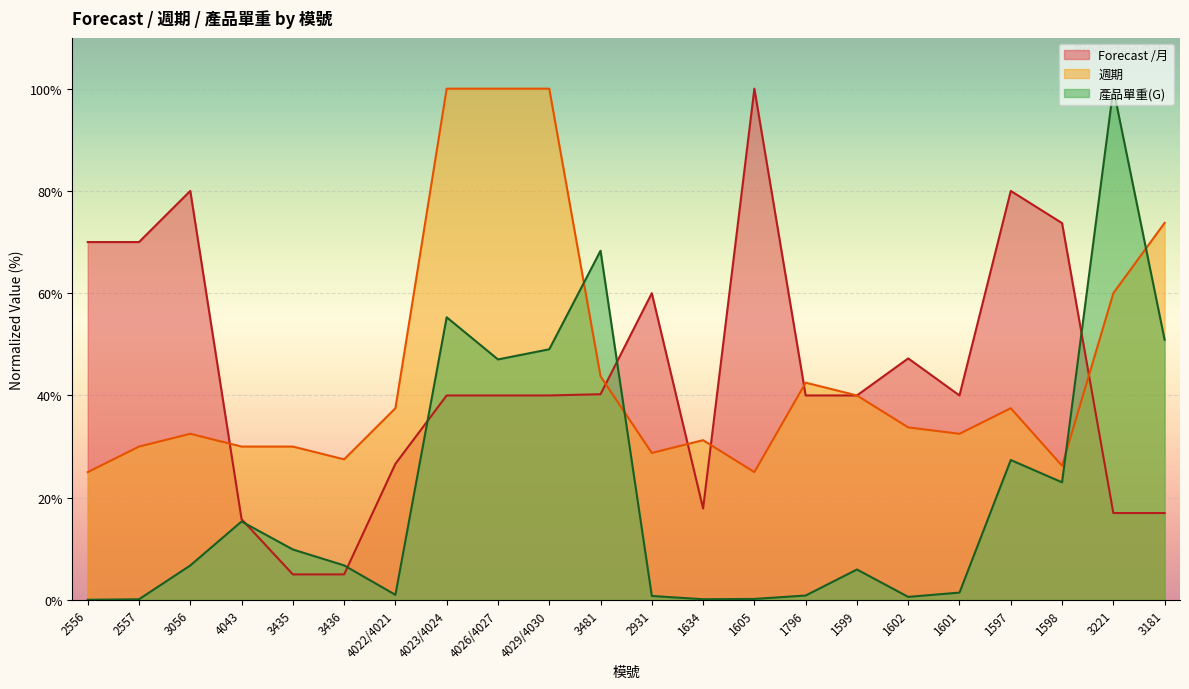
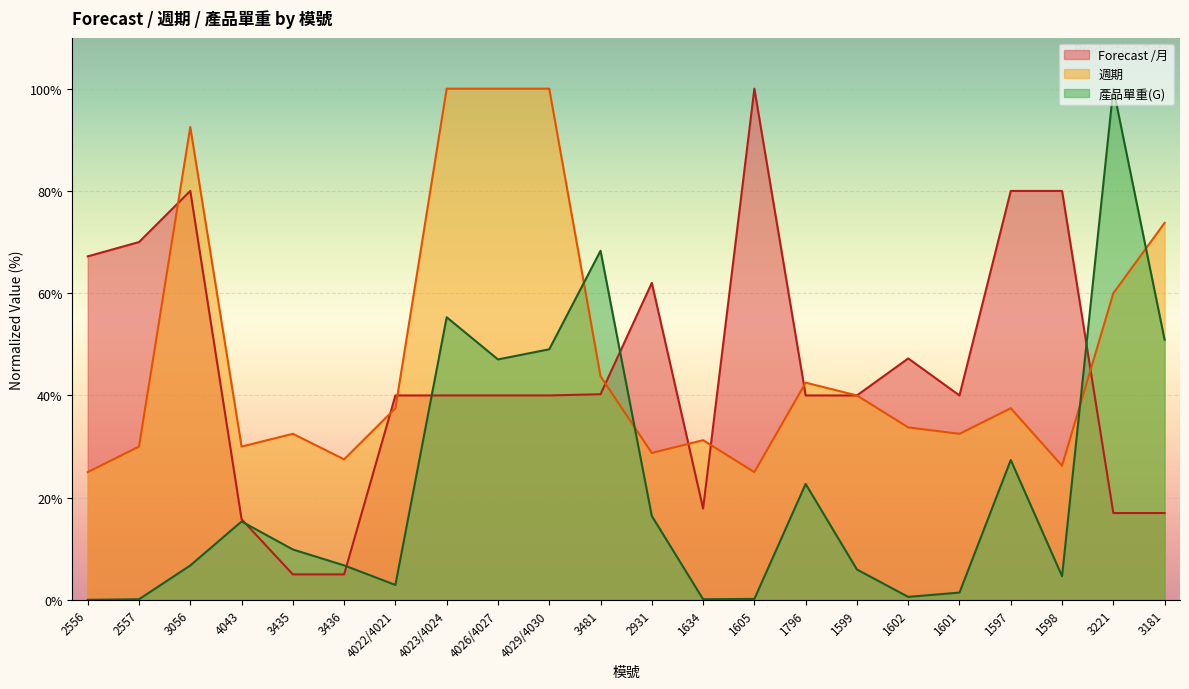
  {
    "Forecast /月": {
-     "2556": "70%",
+     "2556": "67%",
      "2557": "70%",
      "3056": "80%",
      "3435": "5%",
      "3436": "5%",
-     "4022/4021": "27%",
+     "4022/4021": "40%",
      "4023/4024": "40%",
      "4026/4027": "40%",
      "4029/4030": "40%",
      "3481": "40%",
-     "2931": "60%",
+     "2931": "62%",
      "1634": "18%",
      "1605": "100%",
      "1796": "40%",
      "1602": "47%",
      "1601": "40%",
      "1597": "80%",
-     "1598": "74%",
+     "1598": "80%",
      "3221": "17%",
      "3181": "17%"
    },
    "週期": {
      "2556": "25%",
      "2557": "30%",
-     "3056": "33%",
+     "3056": "93%",
      "4043": "30%",
-     "3435": "30%",
+     "3435": "33%",
      "3436": "28%",
      "4022/4021": "38%",
      "4023/4024": "100%",
      "4026/4027": "100%",
      "4029/4030": "100%",
      "3481": "44%",
      "2931": "29%",
      "1634": "31%",
      "1605": "25%",
      "1796": "43%",
      "1602": "34%",
      "1601": "33%",
      "1597": "38%",
      "1598": "26%",
      "3221": "60%",
      "3181": "74%"
    },
    "產品單重(G)": {
      "2556": "0%",
      "2557": "0%",
      "3056": "7%",
      "3435": "10%",
      "3436": "7%",
-     "4022/4021": "1%",
+     "4022/4021": "3%",
      "4023/4024": "55%",
      "4026/4027": "47%",
      "4029/4030": "49%",
      "3481": "68%",
-     "2931": "1%",
+     "2931": "16%",
      "1634": "0%",
      "1605": "0%",
-     "1796": "1%",
+     "1796": "23%",
      "1599": "6%",
      "1602": "1%",
      "1601": "1%",
      "1597": "27%",
-     "1598": "23%",
+     "1598": "5%",
      "3181": "51%"
    }
  }
